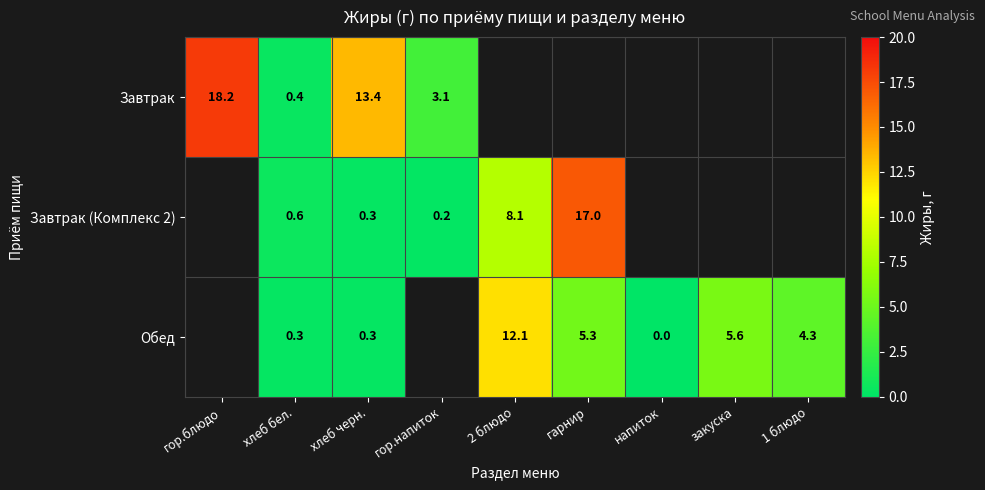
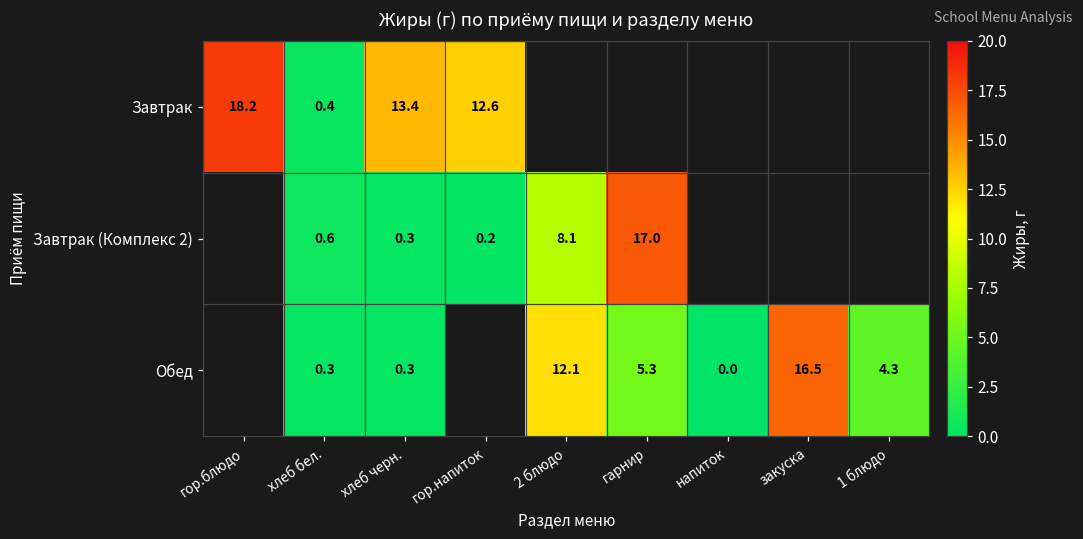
  {
    "Завтрак": {
      "гор.блюдо": 18.2,
      "хлеб бел.": 0.4,
      "хлеб черн.": 13.4,
-     "гор.напиток": 3.1
+     "гор.напиток": 12.6
    },
    "Завтрак (Комплекс 2)": {
      "хлеб бел.": 0.6,
      "хлеб черн.": 0.3,
      "гор.напиток": 0.2,
      "2 блюдо": 8.1,
      "гарнир": 17.0
    },
    "Обед": {
      "хлеб бел.": 0.3,
      "хлеб черн.": 0.3,
      "2 блюдо": 12.1,
      "гарнир": 5.3,
      "напиток": 0.0,
-     "закуска": 5.6,
+     "закуска": 16.5,
      "1 блюдо": 4.3
    }
  }
